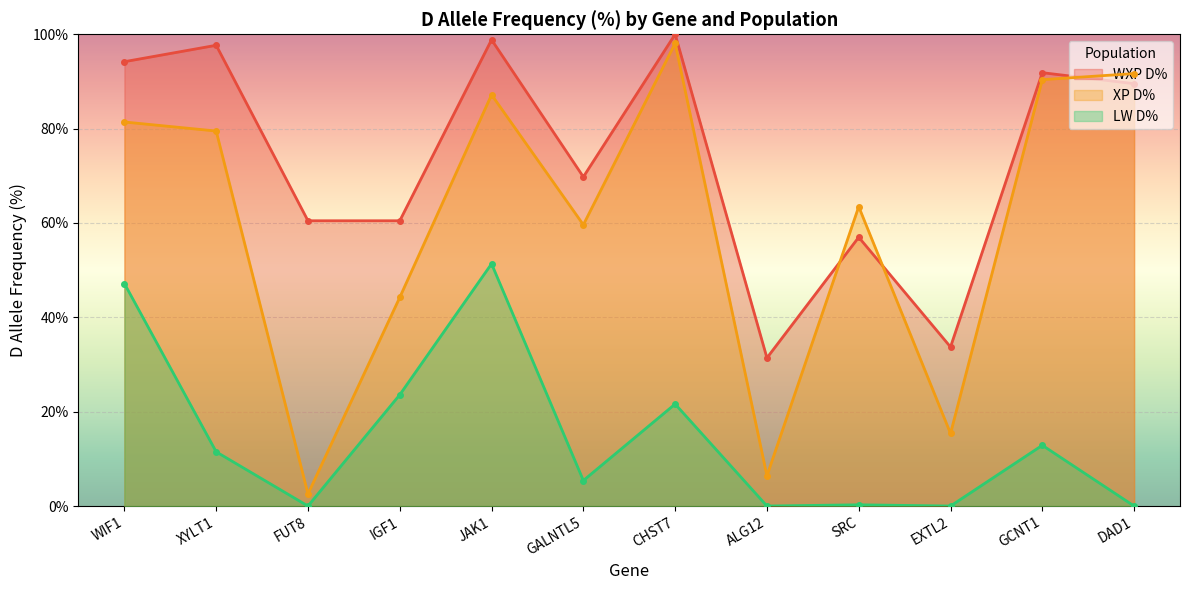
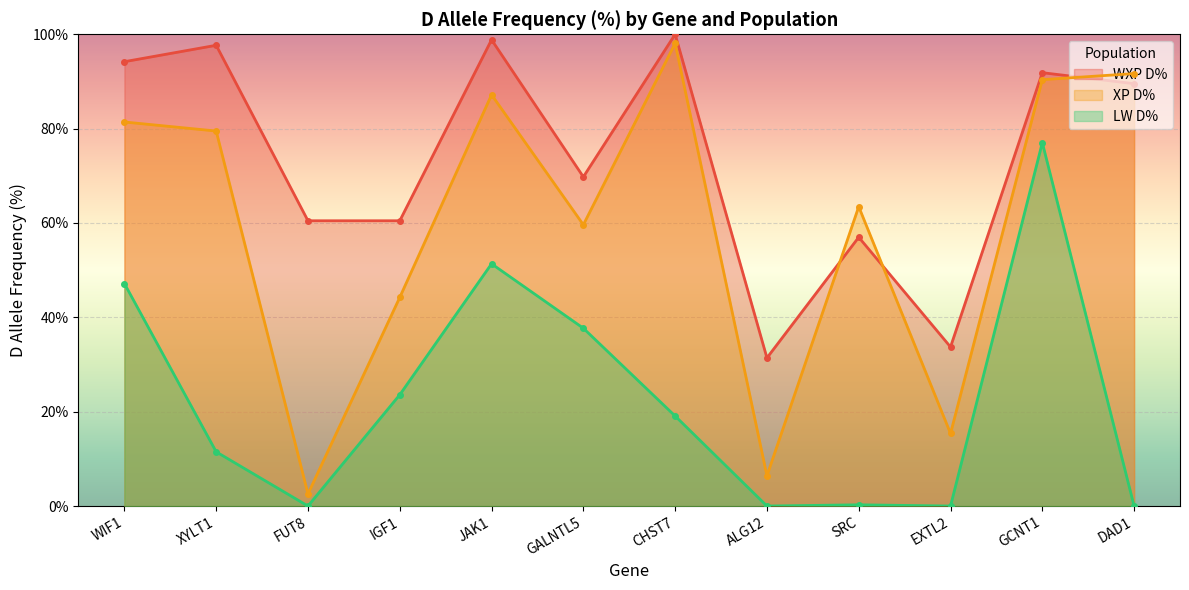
  {
    "LW D%": {
      "WIF1": "47%",
      "XYLT1": "11%",
      "FUT8": "0%",
      "IGF1": "24%",
      "JAK1": "51%",
-     "GALNTL5": "5%",
-     "CHST7": "22%",
+     "GALNTL5": "38%",
+     "CHST7": "19%",
      "ALG12": "0%",
      "SRC": "0%",
      "EXTL2": "0%",
-     "GCNT1": "13%",
+     "GCNT1": "77%",
      "DAD1": "0%"
    }
  }
